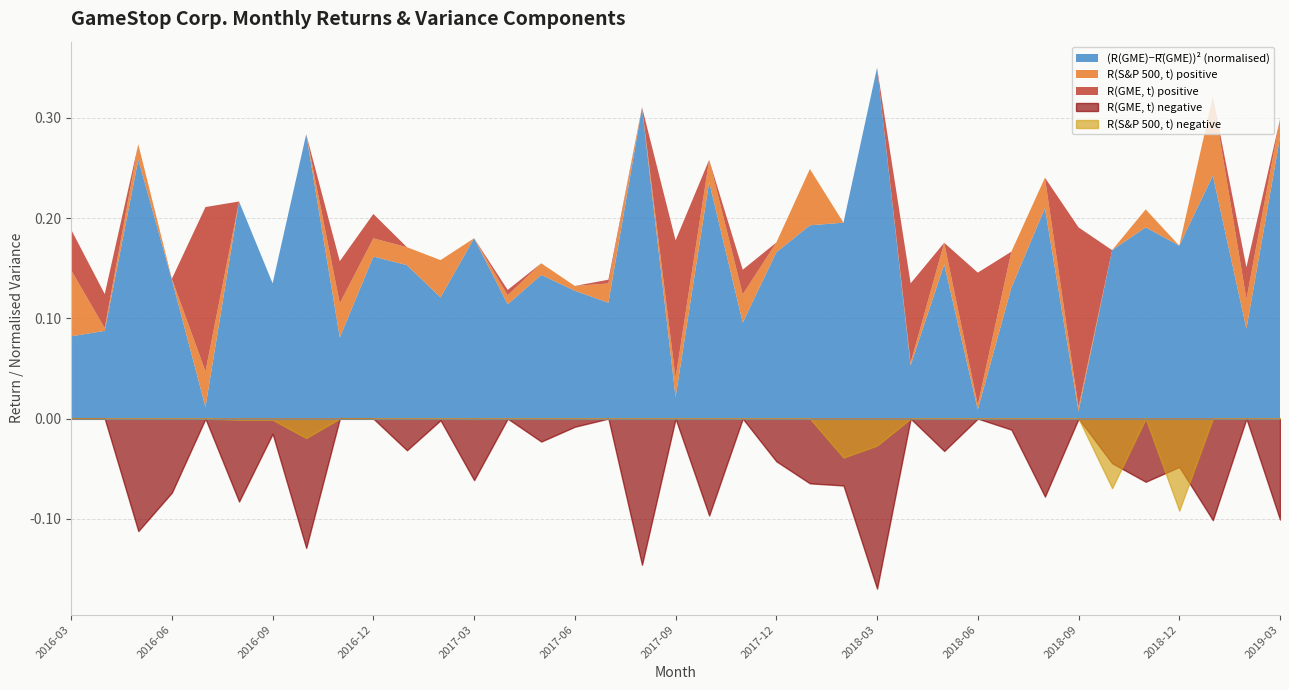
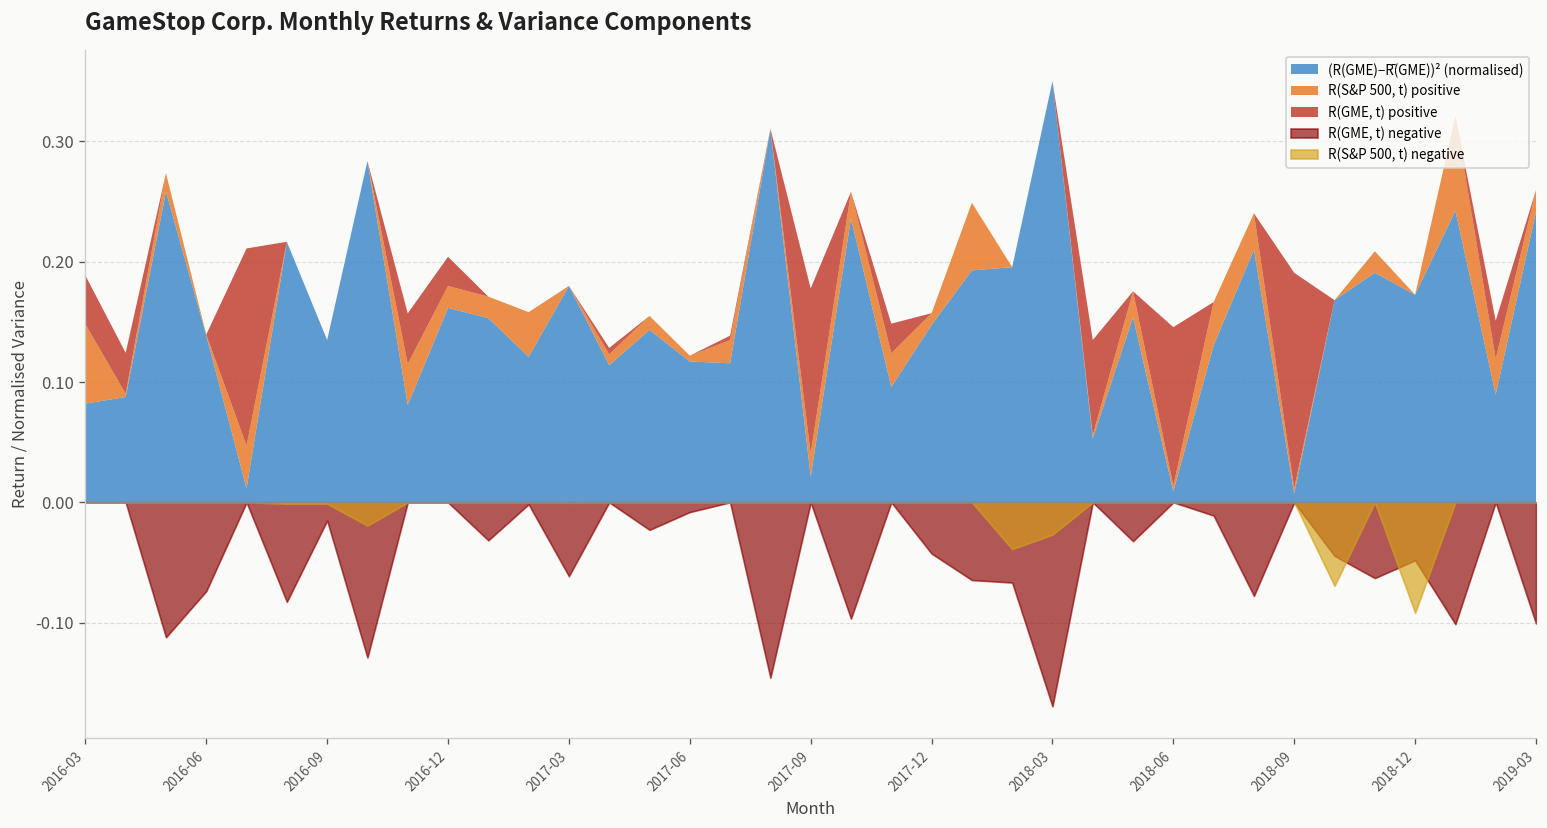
  {
    "(R(GME)−R̄(GME))² (normalised)": {
      "2016-03": 0.082,
      "2016-12": 0.162,
-     "2017-06": 0.128,
+     "2017-06": 0.117,
      "2017-09": 0.021,
-     "2017-12": 0.166,
+     "2017-12": 0.147,
      "2018-06": 0.009,
      "2018-09": 0.007,
-     "2019-03": 0.281
+     "2019-03": 0.242
    },
    "R(GME, t) positive": {
      "2016-03": 0.041,
      "2016-12": 0.024,
      "2017-09": 0.137,
      "2018-06": 0.132,
      "2018-09": 0.179
    }
  }
